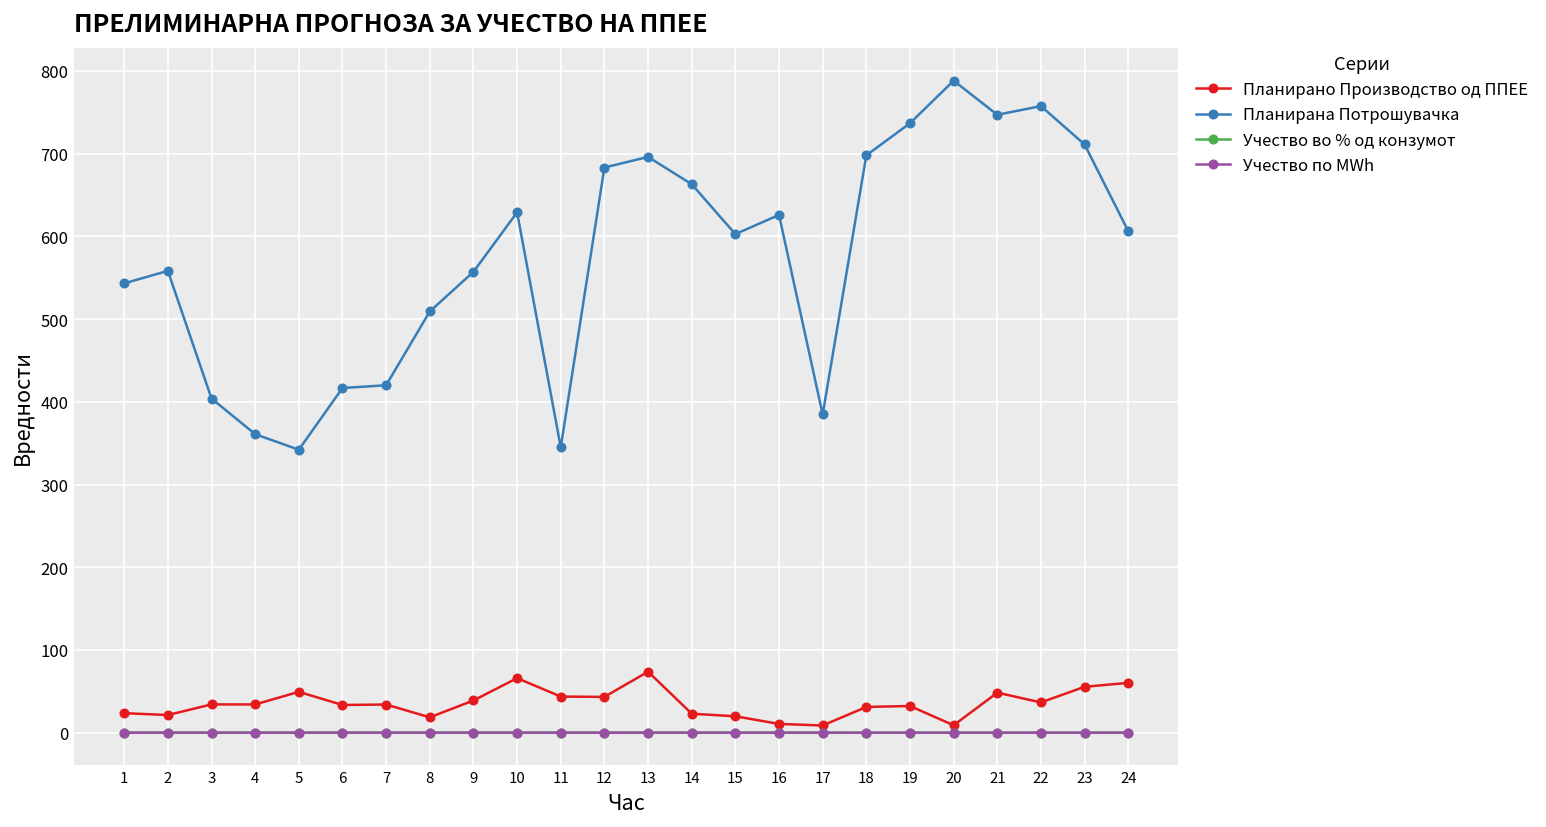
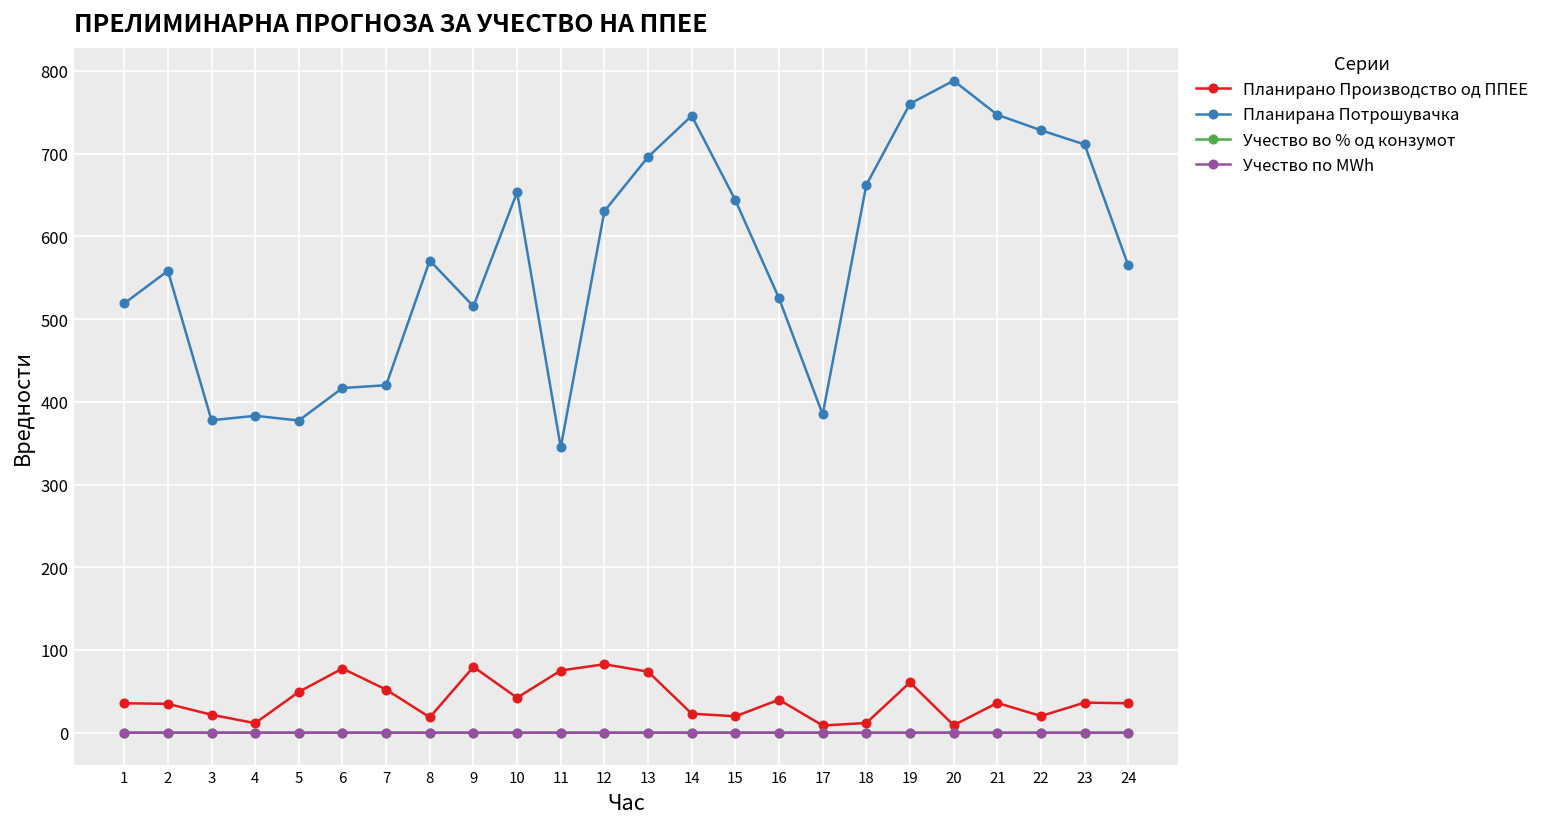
  {
    "Планирано Производство од ППЕЕ": {
-     "1": 20,
-     "2": 20,
-     "3": 30,
-     "4": 30,
+     "1": 40,
+     "2": 30,
+     "3": 20,
+     "4": 10,
      "5": 50,
-     "6": 30,
-     "7": 30,
+     "6": 80,
+     "7": 50,
      "8": 20,
-     "9": 40,
-     "10": 70,
-     "11": 40,
-     "12": 40,
+     "9": 80,
+     "10": 40,
+     "11": 80,
+     "12": 80,
      "13": 70,
      "14": 20,
      "15": 20,
-     "16": 10,
+     "16": 40,
      "17": 10,
-     "18": 30,
-     "19": 30,
+     "18": 10,
+     "19": 60,
      "20": 10,
-     "21": 50,
-     "22": 40,
-     "23": 60,
-     "24": 60
+     "21": 40,
+     "22": 20,
+     "23": 40,
+     "24": 40
    },
    "Планирана Потрошувачка": {
-     "1": 540,
+     "1": 520,
      "2": 560,
-     "3": 400,
-     "4": 360,
-     "5": 340,
+     "3": 380,
+     "4": 380,
+     "5": 380,
      "6": 420,
      "7": 420,
-     "8": 510,
-     "9": 560,
-     "10": 630,
+     "8": 570,
+     "9": 520,
+     "10": 650,
      "11": 340,
-     "12": 680,
+     "12": 630,
      "13": 700,
-     "14": 660,
-     "15": 600,
-     "16": 630,
+     "14": 750,
+     "15": 640,
+     "16": 530,
      "17": 380,
-     "18": 700,
-     "19": 740,
+     "18": 660,
+     "19": 760,
      "20": 790,
      "21": 750,
-     "22": 760,
+     "22": 730,
      "23": 710,
-     "24": 610
+     "24": 560
    },
    "Учество по MWh": {
      "1": 0,
      "2": 0,
      "3": 0,
      "4": 0,
      "5": 0,
      "6": 0,
      "7": 0,
      "8": 0,
      "9": 0,
      "10": 0,
      "11": 0,
      "12": 0,
      "13": 0,
      "14": 0,
      "15": 0,
      "16": 0,
      "17": 0,
      "18": 0,
      "19": 0,
      "20": 0,
      "21": 0,
      "22": 0,
      "23": 0,
      "24": 0
    }
  }
